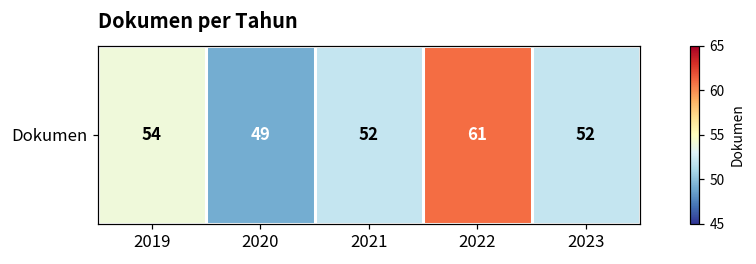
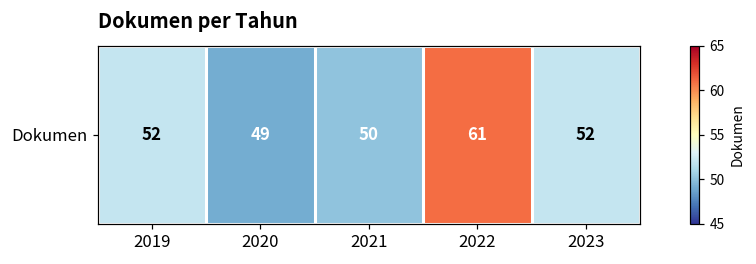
  {
    "Dokumen": {
-     "2019": 54,
+     "2019": 52,
      "2020": 49,
-     "2021": 52,
+     "2021": 50,
      "2022": 61,
      "2023": 52
    }
  }
